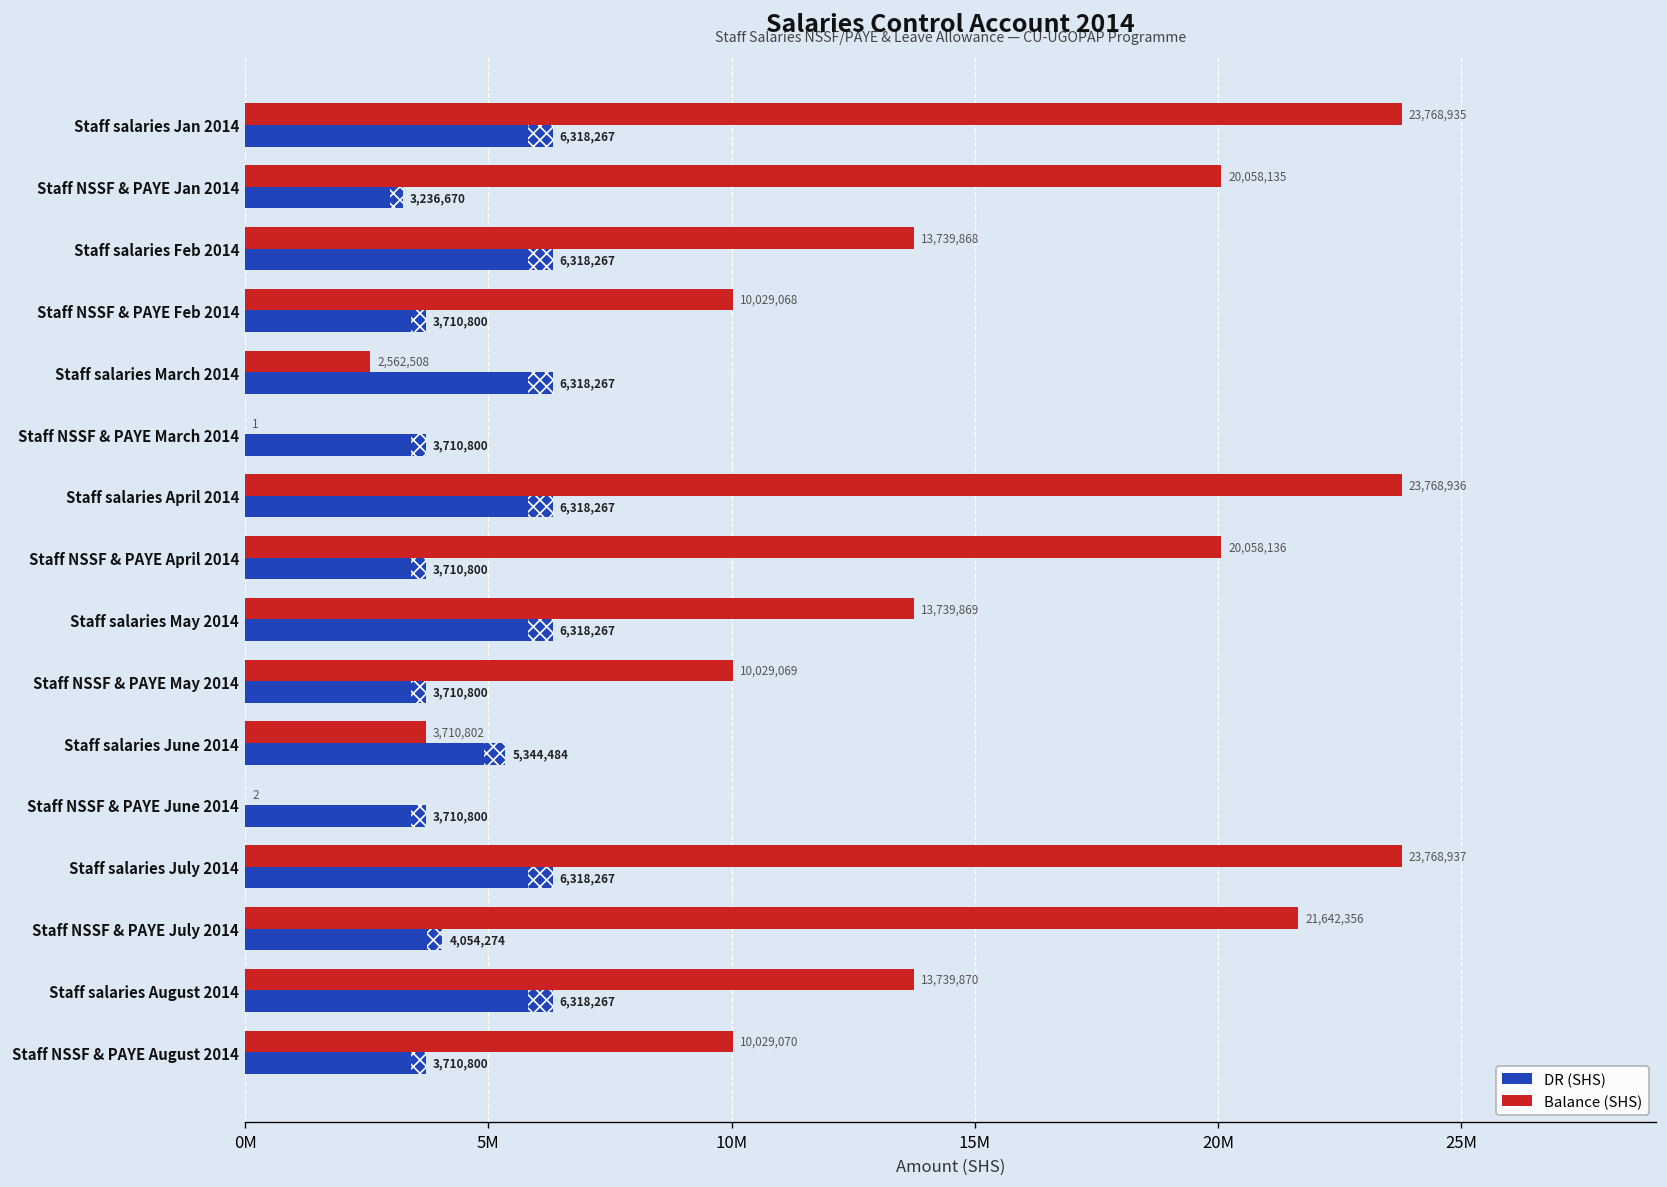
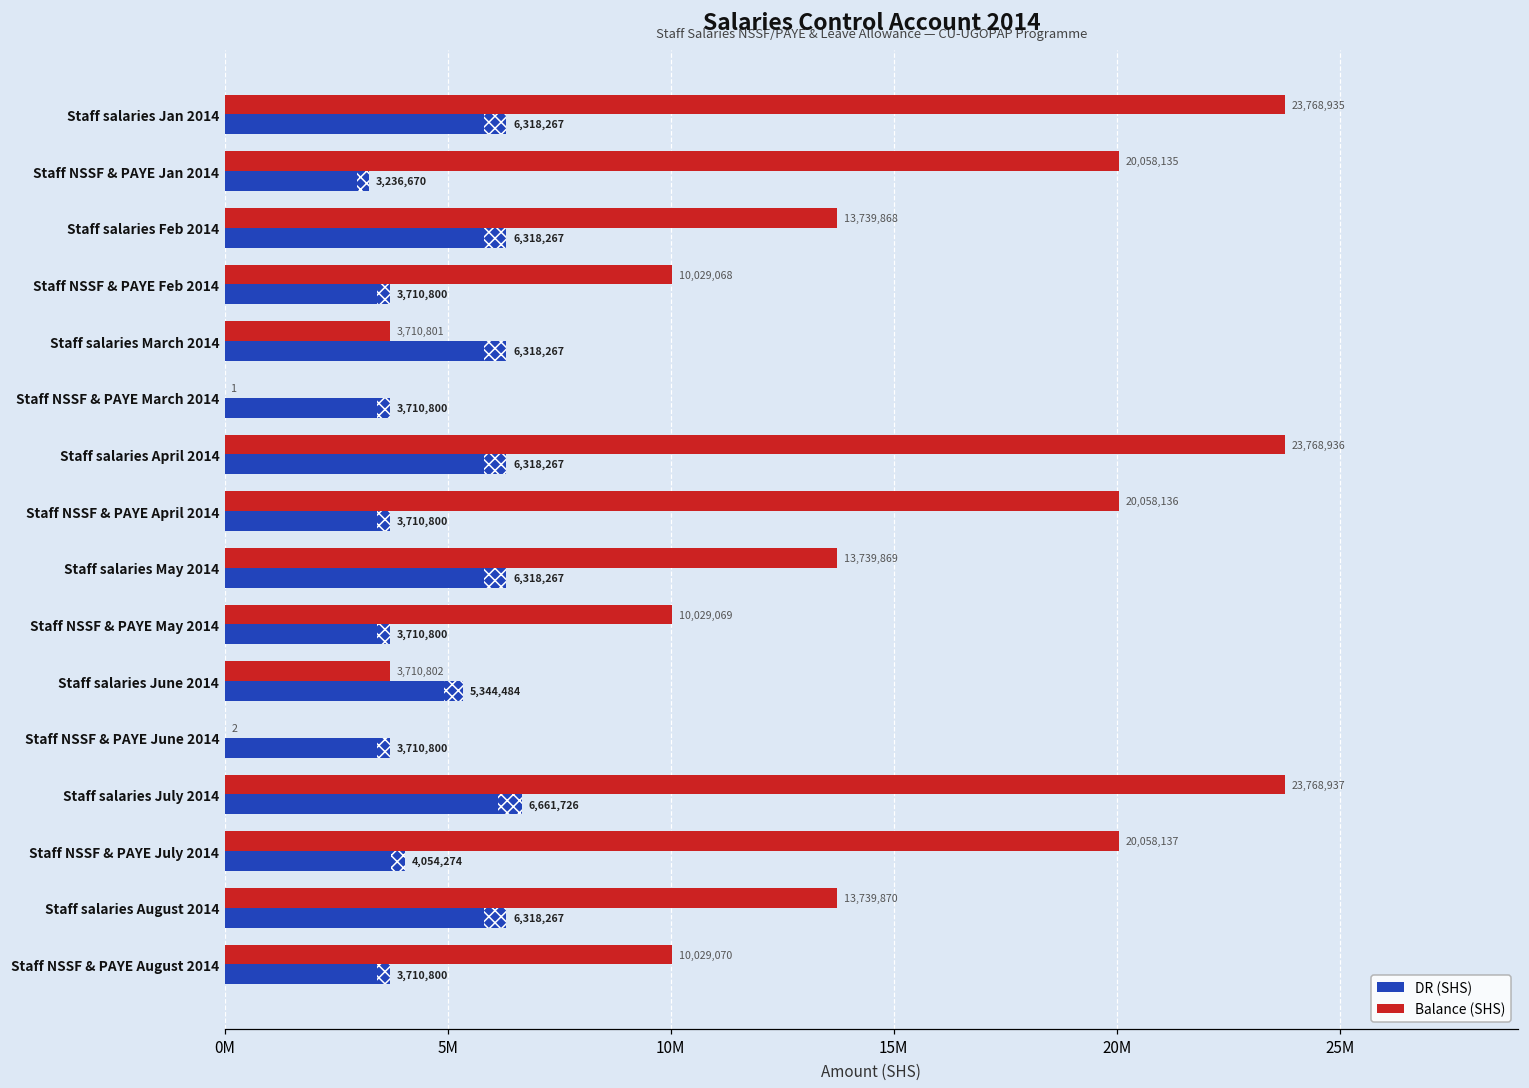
  {
    "DR (SHS)": {
      "Staff salaries Jan 2014": "6,318,267",
      "Staff NSSF & PAYE Jan 2014": "3,236,670",
      "Staff salaries Feb 2014": "6,318,267",
      "Staff NSSF & PAYE Feb 2014": "3,710,800",
      "Staff salaries March 2014": "6,318,267",
      "Staff NSSF & PAYE March 2014": "3,710,800",
      "Staff salaries April 2014": "6,318,267",
      "Staff NSSF & PAYE April 2014": "3,710,800",
      "Staff salaries May 2014": "6,318,267",
      "Staff NSSF & PAYE May 2014": "3,710,800",
      "Staff salaries June 2014": "5,344,484",
      "Staff NSSF & PAYE June 2014": "3,710,800",
-     "Staff salaries July 2014": "6,318,267",
+     "Staff salaries July 2014": "6,661,726",
      "Staff NSSF & PAYE July 2014": "4,054,274",
      "Staff salaries August 2014": "6,318,267",
      "Staff NSSF & PAYE August 2014": "3,710,800"
    },
    "Balance (SHS)": {
      "Staff salaries Jan 2014": "23,768,935",
      "Staff NSSF & PAYE Jan 2014": "20,058,135",
      "Staff salaries Feb 2014": "13,739,868",
      "Staff NSSF & PAYE Feb 2014": "10,029,068",
-     "Staff salaries March 2014": "2,562,508",
+     "Staff salaries March 2014": "3,710,801",
      "Staff NSSF & PAYE March 2014": "1",
      "Staff salaries April 2014": "23,768,936",
      "Staff NSSF & PAYE April 2014": "20,058,136",
      "Staff salaries May 2014": "13,739,869",
      "Staff NSSF & PAYE May 2014": "10,029,069",
      "Staff salaries June 2014": "3,710,802",
      "Staff NSSF & PAYE June 2014": "2",
      "Staff salaries July 2014": "23,768,937",
-     "Staff NSSF & PAYE July 2014": "21,642,356",
+     "Staff NSSF & PAYE July 2014": "20,058,137",
      "Staff salaries August 2014": "13,739,870",
      "Staff NSSF & PAYE August 2014": "10,029,070"
    }
  }
